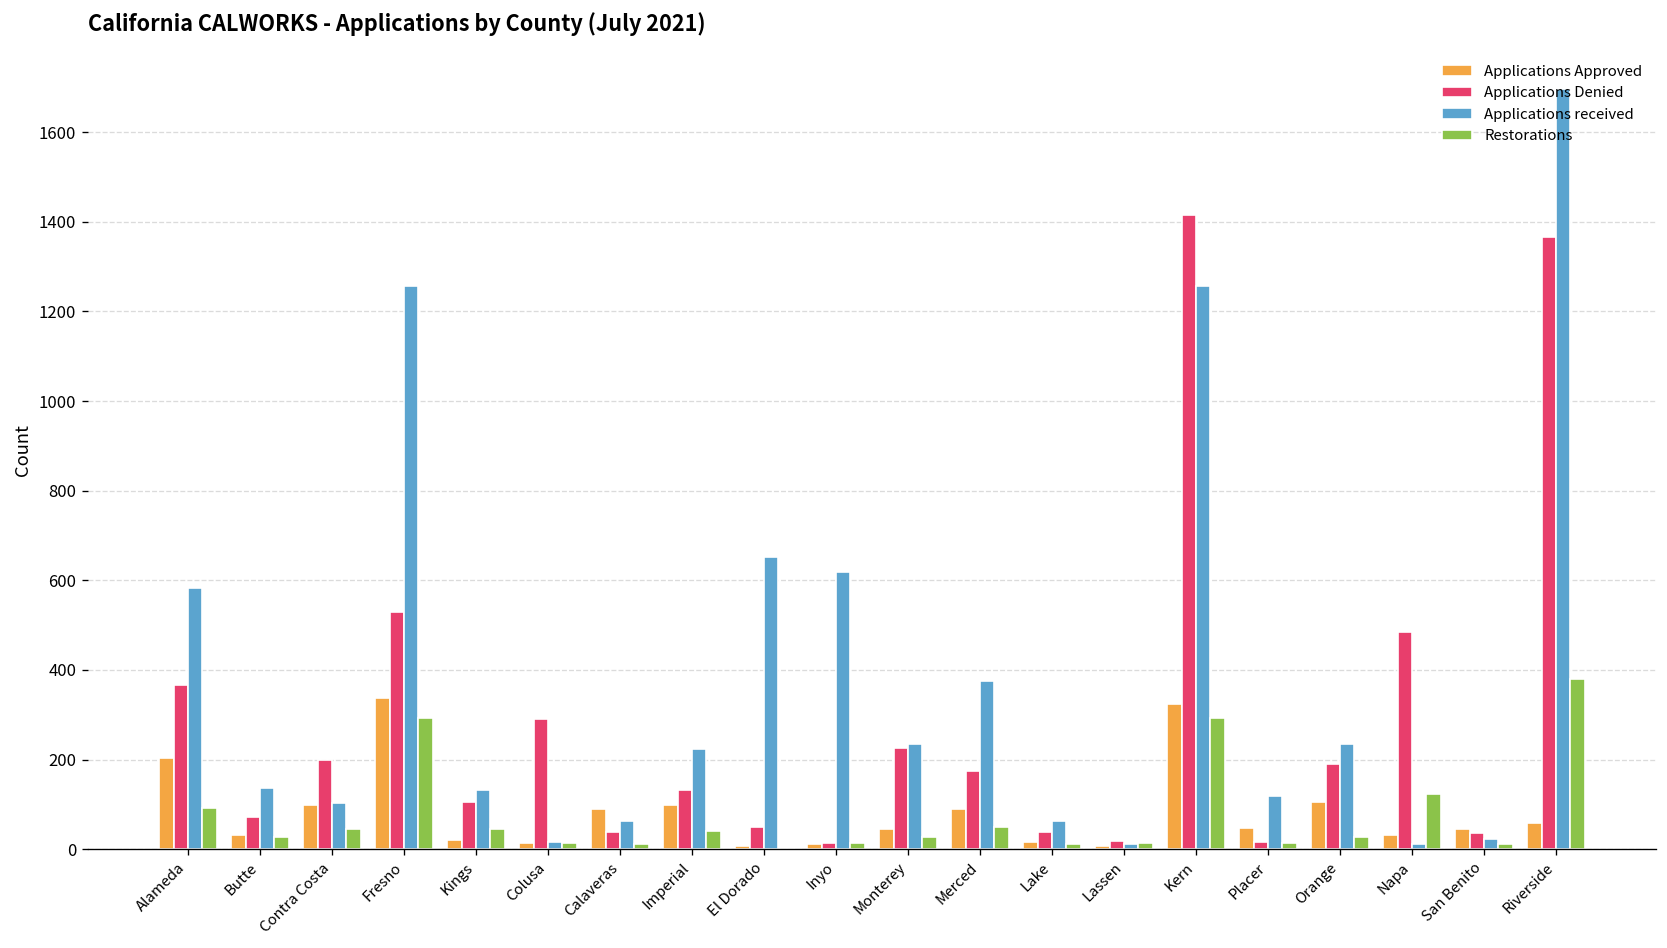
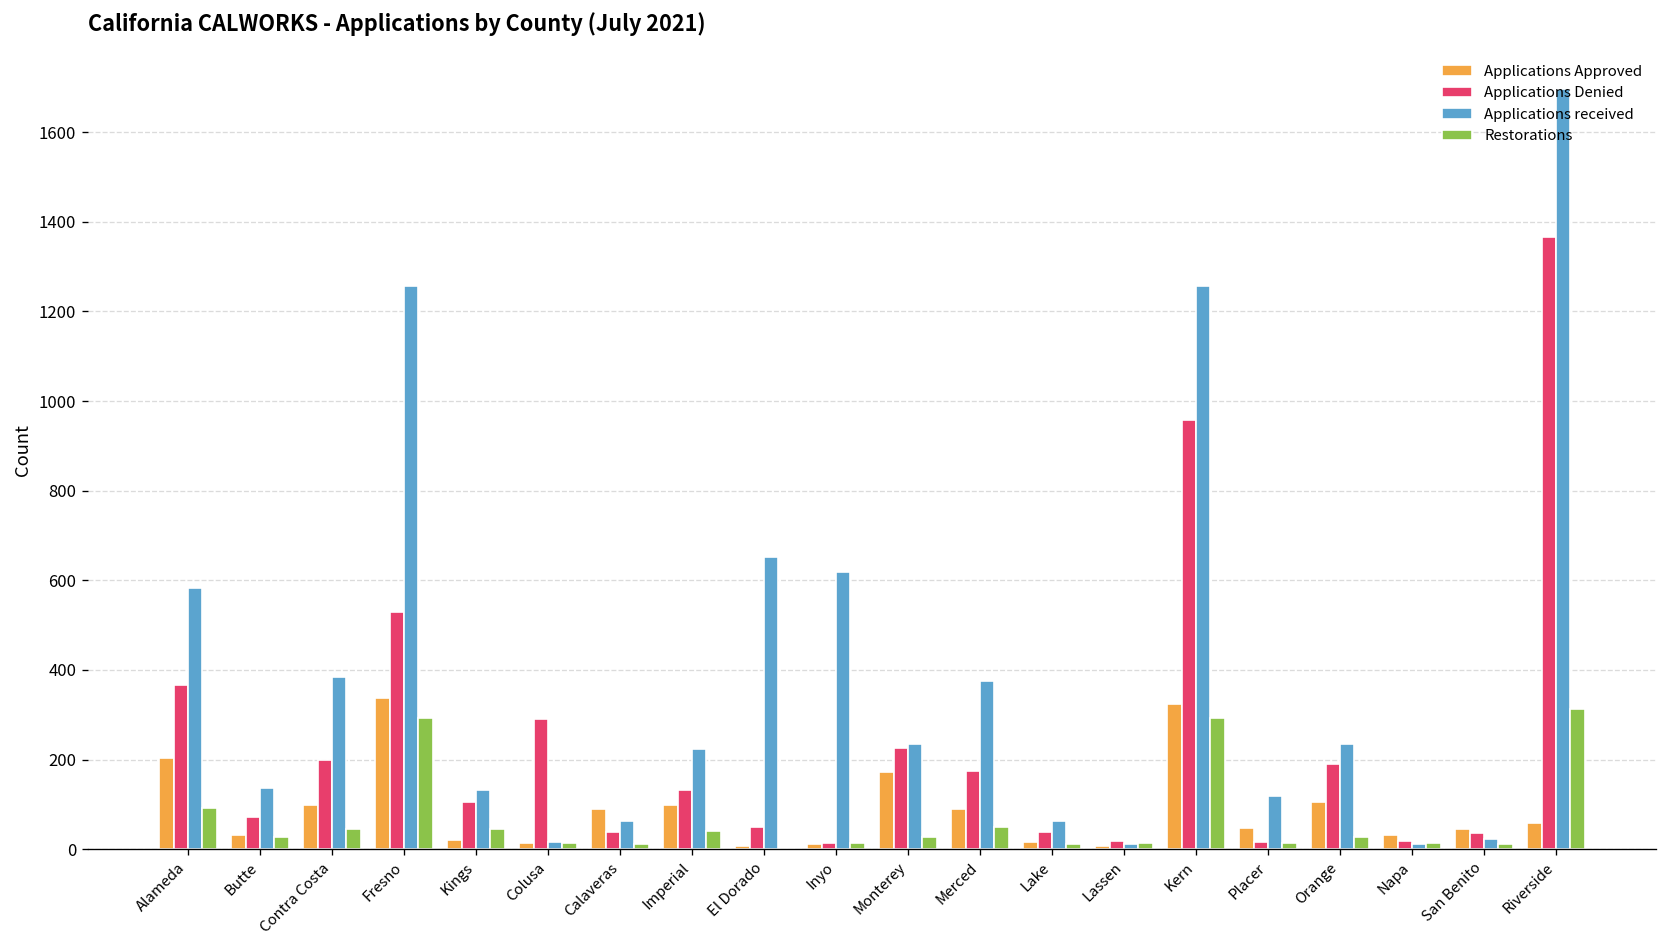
  {
    "Applications Approved": {
      "Alameda": 200,
      "Butte": 30,
      "Contra Costa": 100,
      "Fresno": 340,
      "Kings": 20,
      "Colusa": 10,
      "Calaveras": 90,
      "Imperial": 100,
      "Inyo": 10,
-     "Monterey": 50,
+     "Monterey": 170,
      "Merced": 90,
      "Lake": 20,
      "Kern": 320,
      "Placer": 50,
      "Orange": 110,
      "Napa": 30,
      "San Benito": 50,
      "Riverside": 60
    },
    "Applications Denied": {
      "Alameda": 370,
      "Butte": 70,
      "Contra Costa": 200,
      "Fresno": 530,
      "Kings": 110,
      "Colusa": 290,
      "Calaveras": 40,
      "Imperial": 130,
      "El Dorado": 50,
      "Inyo": 10,
      "Monterey": 230,
      "Merced": 180,
      "Lake": 40,
      "Lassen": 20,
-     "Kern": 1420,
+     "Kern": 960,
      "Placer": 20,
      "Orange": 190,
-     "Napa": 480,
+     "Napa": 20,
      "San Benito": 40,
      "Riverside": 1370
    },
    "Applications received": {
      "Alameda": 580,
      "Butte": 140,
-     "Contra Costa": 100,
+     "Contra Costa": 390,
      "Fresno": 1260,
      "Kings": 130,
      "Colusa": 20,
      "Calaveras": 60,
      "Imperial": 220,
      "El Dorado": 650,
      "Inyo": 620,
      "Monterey": 240,
      "Merced": 380,
      "Lake": 60,
      "Lassen": 10,
      "Kern": 1260,
      "Placer": 120,
      "Orange": 240,
      "Napa": 10,
      "San Benito": 20,
      "Riverside": 1700
    },
    "Restorations": {
      "Alameda": 90,
      "Butte": 30,
      "Contra Costa": 40,
      "Fresno": 290,
      "Kings": 40,
      "Colusa": 10,
      "Calaveras": 10,
      "Imperial": 40,
      "El Dorado": 0,
      "Inyo": 10,
      "Monterey": 30,
      "Merced": 50,
      "Lake": 10,
      "Lassen": 10,
      "Kern": 290,
      "Placer": 10,
      "Orange": 30,
-     "Napa": 120,
+     "Napa": 10,
      "San Benito": 10,
-     "Riverside": 380
+     "Riverside": 310
    }
  }
